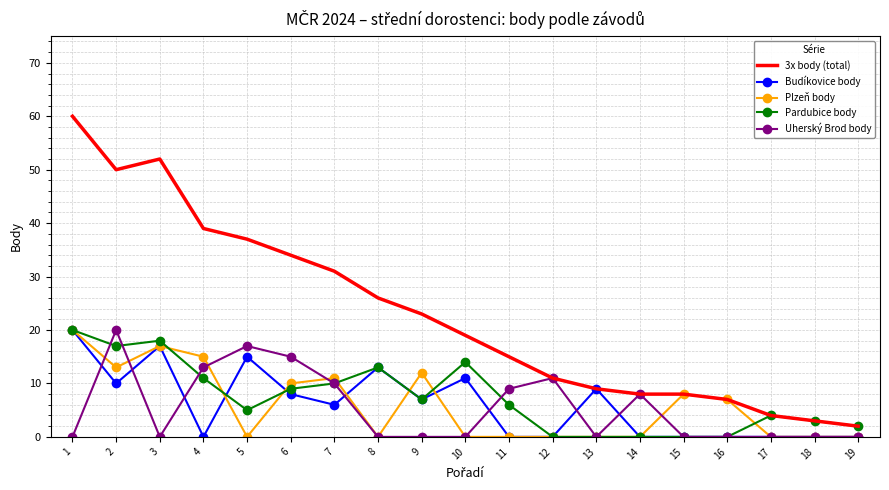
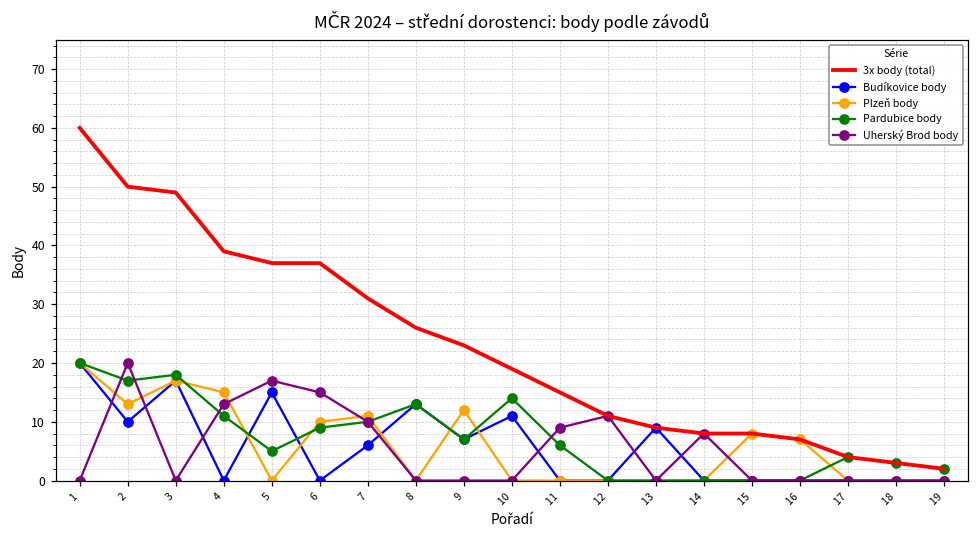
  {
    "3x body (total)": {
      "1": 60,
      "2": 50,
-     "3": 52,
+     "3": 49,
      "4": 39,
      "5": 37,
-     "6": 34,
+     "6": 37,
      "7": 31,
      "8": 26,
      "9": 23,
      "10": 19,
      "11": 15
    },
    "Budíkovice body": {
      "2": 10,
      "4": 0,
      "5": 15,
-     "6": 8,
+     "6": 0,
      "7": 6,
      "10": 11
    },
    "Plzeň body": {
      "2": 13,
      "4": 15,
      "5": 0,
      "6": 10,
      "7": 11,
      "9": 12
    },
    "Pardubice body": {
      "2": 17,
      "3": 18,
      "4": 11,
      "5": 5,
      "6": 9,
      "10": 14,
      "11": 6
    },
    "Uherský Brod body": {
      "1": 0,
      "2": 20,
      "3": 0,
      "4": 13,
      "5": 17,
      "6": 15,
      "9": 0,
      "11": 9
    }
  }
